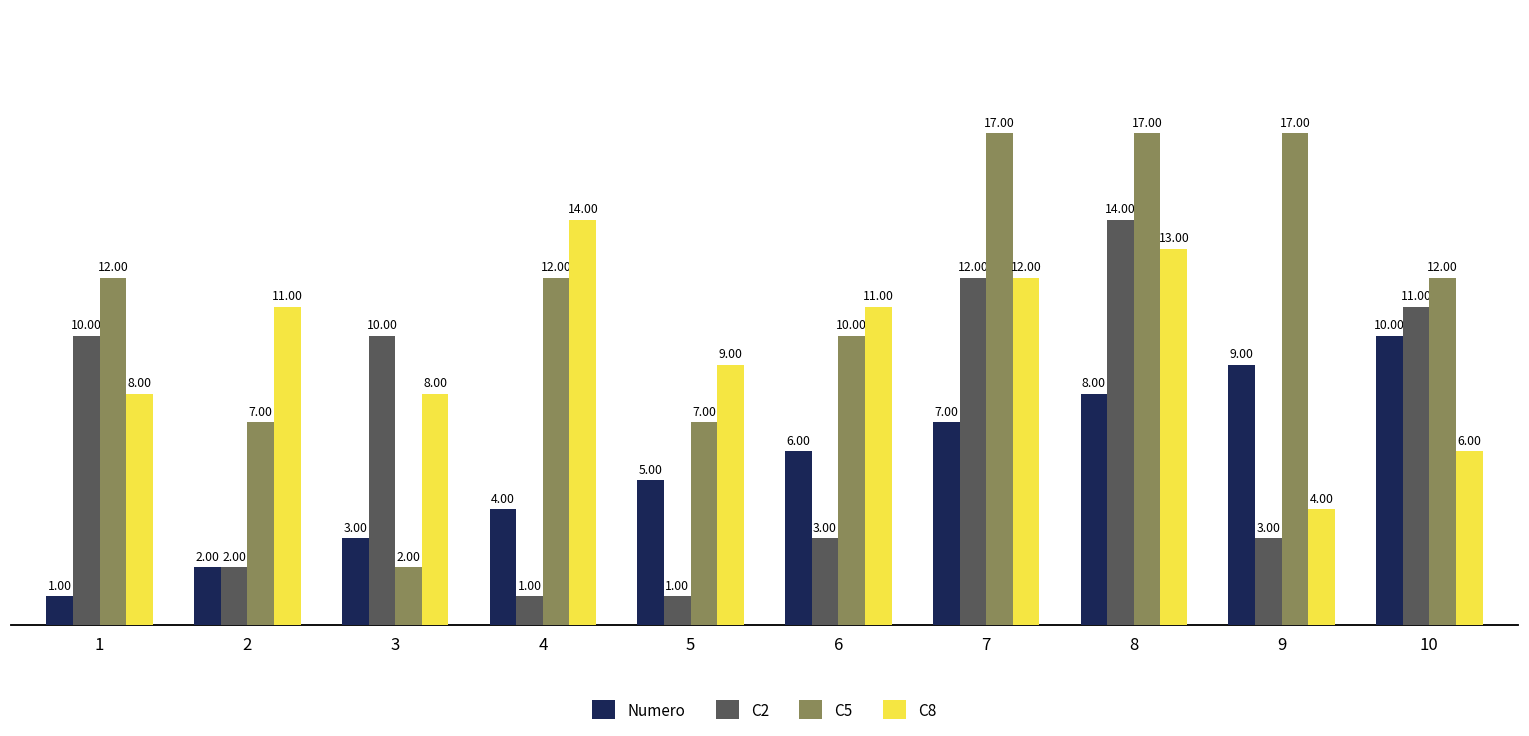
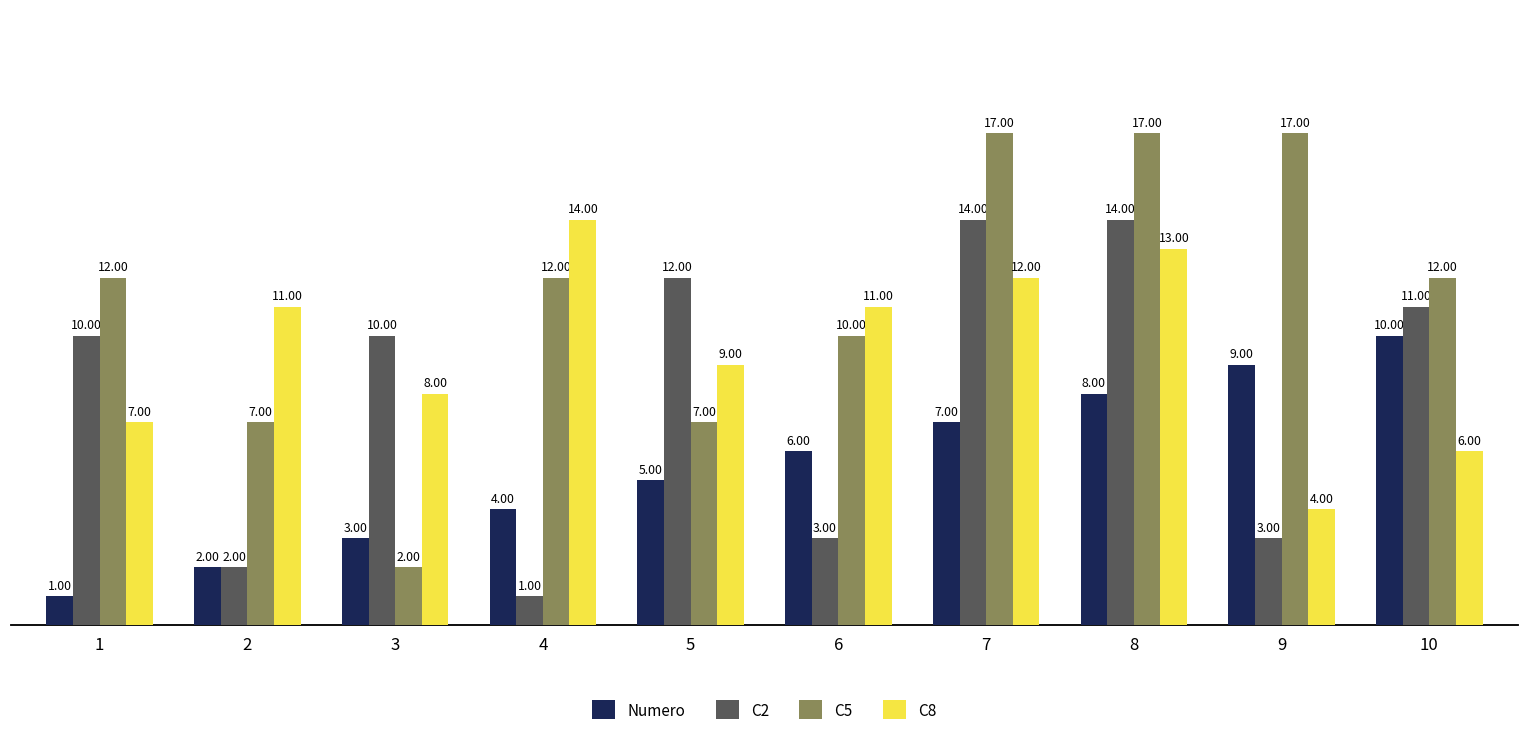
  {
    "Numero": {
      "1": 1.00,
      "2": 2.00,
      "3": 3.00,
      "4": 4.00,
      "5": 5.00,
      "6": 6.00,
      "7": 7.00,
      "8": 8.00,
      "9": 9.00,
      "10": 10.00
    },
    "C2": {
      "1": 10.00,
      "2": 2.00,
      "3": 10.00,
      "4": 1.00,
-     "5": 1.00,
+     "5": 12.00,
      "6": 3.00,
-     "7": 12.00,
+     "7": 14.00,
      "8": 14.00,
      "9": 3.00,
      "10": 11.00
    },
    "C5": {
      "1": 12.00,
      "2": 7.00,
      "3": 2.00,
      "4": 12.00,
      "5": 7.00,
      "6": 10.00,
      "7": 17.00,
      "8": 17.00,
      "9": 17.00,
      "10": 12.00
    },
    "C8": {
-     "1": 8.00,
+     "1": 7.00,
      "2": 11.00,
      "3": 8.00,
      "4": 14.00,
      "5": 9.00,
      "6": 11.00,
      "7": 12.00,
      "8": 13.00,
      "9": 4.00,
      "10": 6.00
    }
  }
